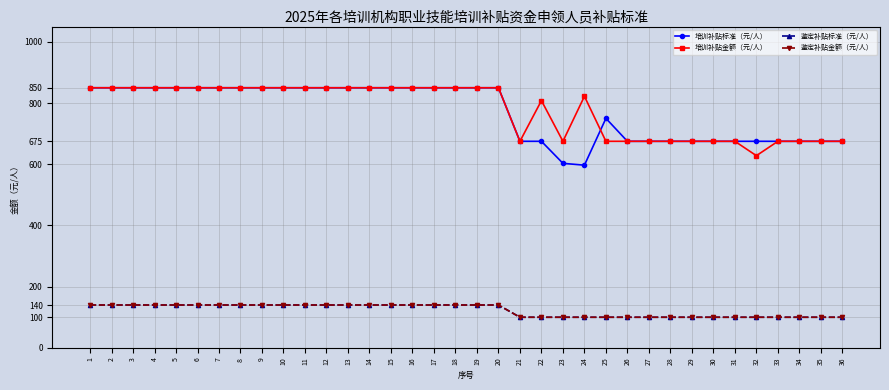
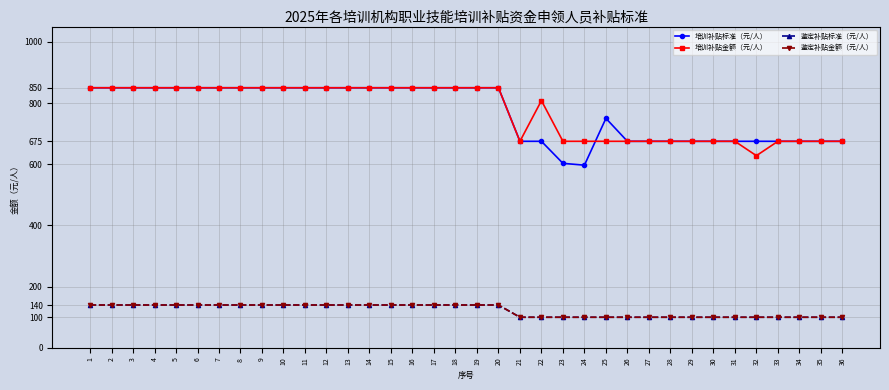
  {
    "培训补贴标准（元/人）": {
      "22": 680,
      "23": 600,
      "24": 600,
      "25": 750,
      "32": 680
    },
    "培训补贴金额（元/人）": {
      "22": 810,
      "23": 680,
-     "24": 820,
+     "24": 680,
      "25": 680,
      "32": 630
    },
    "鉴定补贴金额（元/人）": {
      "1": 140,
      "2": 140,
      "3": 140,
      "4": 140,
      "5": 140,
      "6": 140,
      "7": 140,
      "8": 140,
      "9": 140,
      "10": 140,
      "11": 140,
      "12": 140,
      "13": 140,
      "14": 140,
      "15": 140,
      "16": 140,
      "17": 140,
      "18": 140,
      "19": 140,
      "20": 140,
      "21": 100,
      "22": 100,
      "23": 100,
      "24": 100,
      "25": 100,
      "26": 100,
      "27": 100,
      "28": 100,
      "29": 100,
      "30": 100,
      "31": 100,
      "32": 100,
      "33": 100,
      "34": 100,
      "35": 100,
      "36": 100
    }
  }
